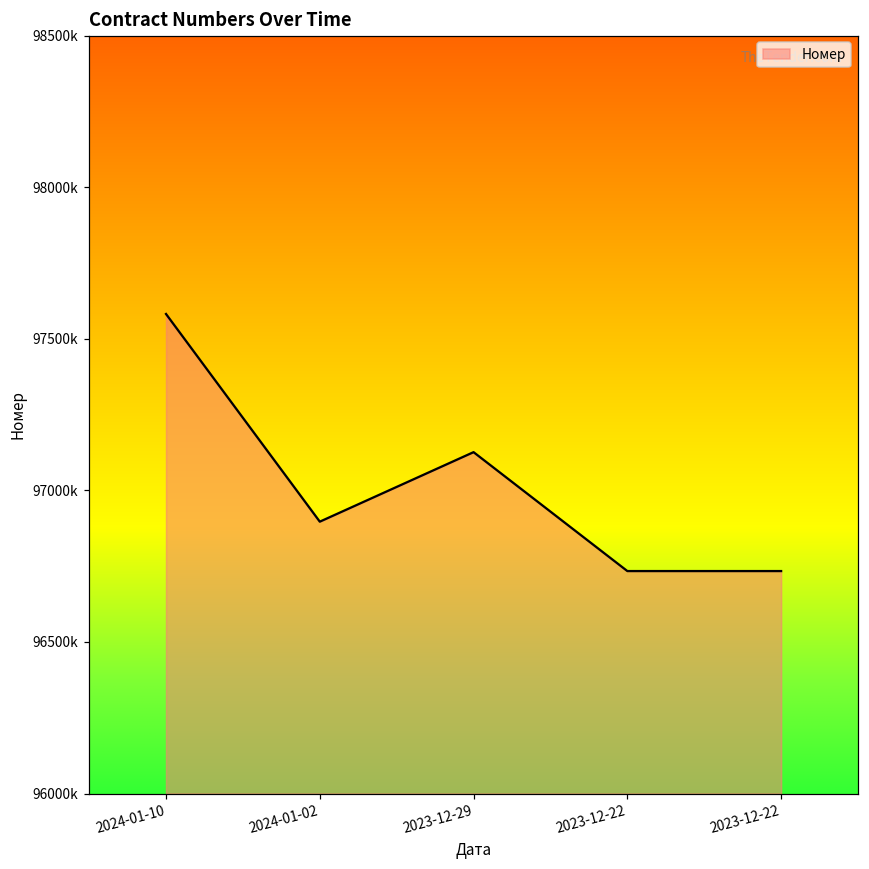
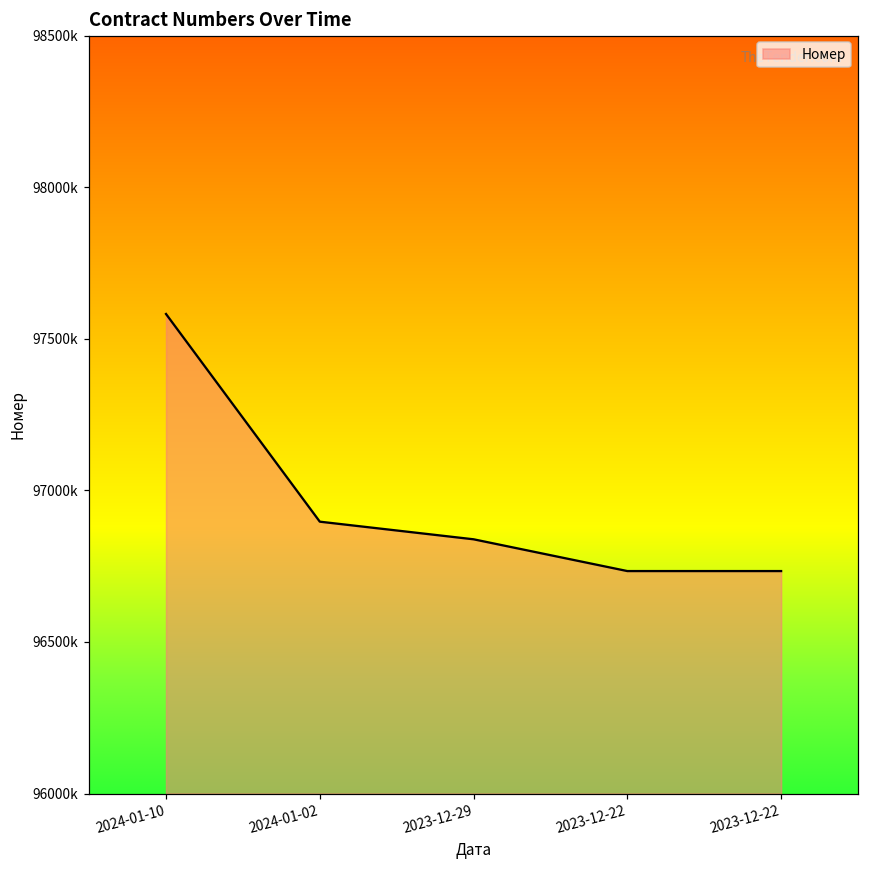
  {
    "2024-01-10": 97580000,
    "2024-01-02": 96900000,
-   "2023-12-29": 97130000
+   "2023-12-29": 96840000
  }
